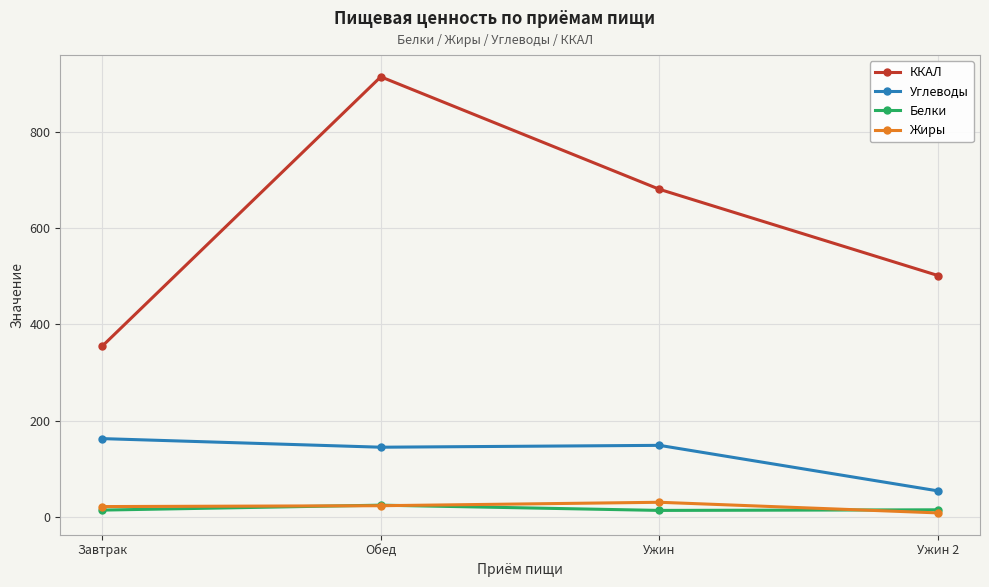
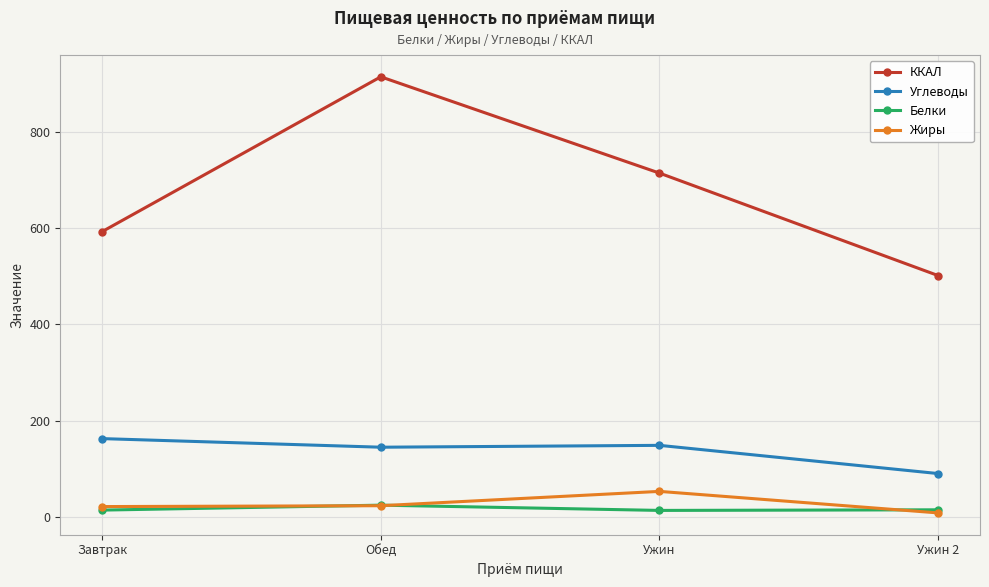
  {
    "ККАЛ": {
-     "Завтрак": 350,
+     "Завтрак": 590,
      "Обед": 910,
-     "Ужин": 680,
+     "Ужин": 710,
      "Ужин 2": 500
    },
    "Углеводы": {
      "Завтрак": 160,
      "Обед": 150,
      "Ужин": 150,
-     "Ужин 2": 50
+     "Ужин 2": 90
    },
    "Белки": {
      "Завтрак": 10,
      "Ужин": 10,
      "Ужин 2": 20
    },
    "Жиры": {
      "Завтрак": 20,
-     "Ужин": 30,
+     "Ужин": 50,
      "Ужин 2": 10
    }
  }
